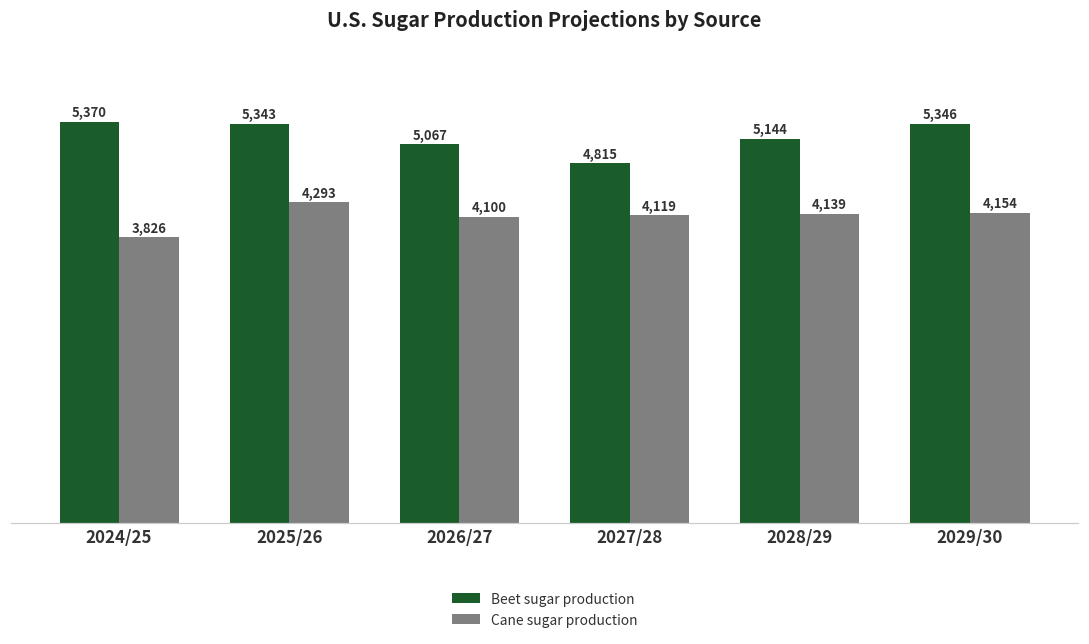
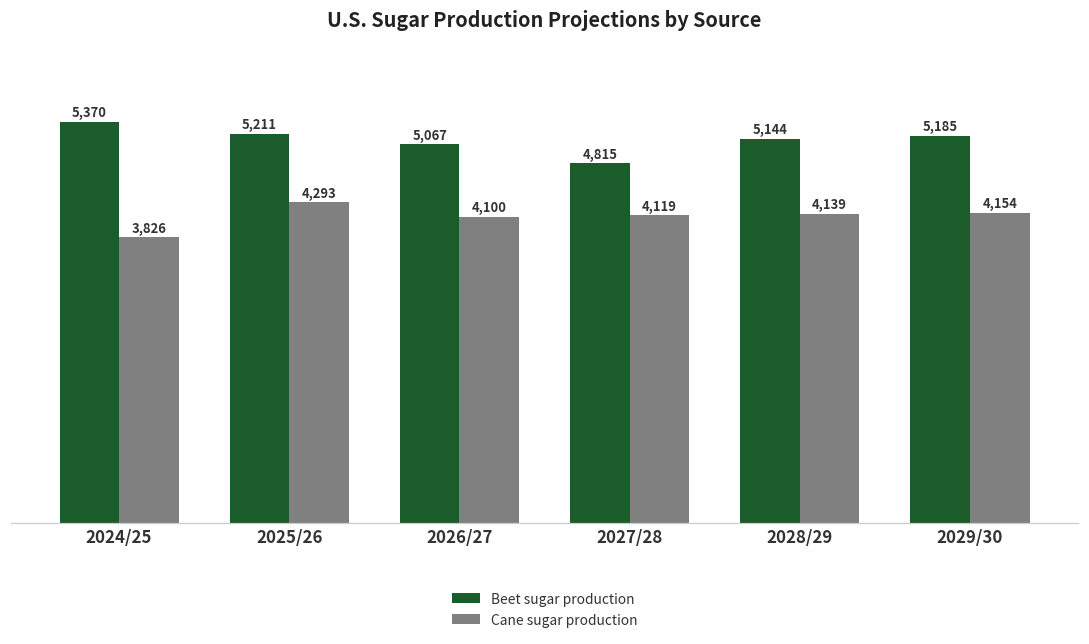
  {
    "Beet sugar production": {
      "2024/25": "5,370",
-     "2025/26": "5,343",
+     "2025/26": "5,211",
      "2026/27": "5,067",
      "2027/28": "4,815",
      "2028/29": "5,144",
-     "2029/30": "5,346"
+     "2029/30": "5,185"
    },
    "Cane sugar production": {
      "2024/25": "3,826",
      "2025/26": "4,293",
      "2026/27": "4,100",
      "2027/28": "4,119",
      "2028/29": "4,139",
      "2029/30": "4,154"
    }
  }
